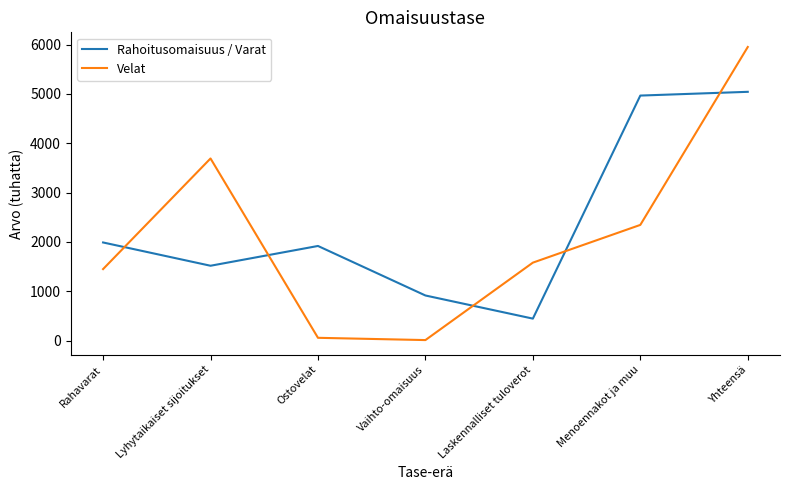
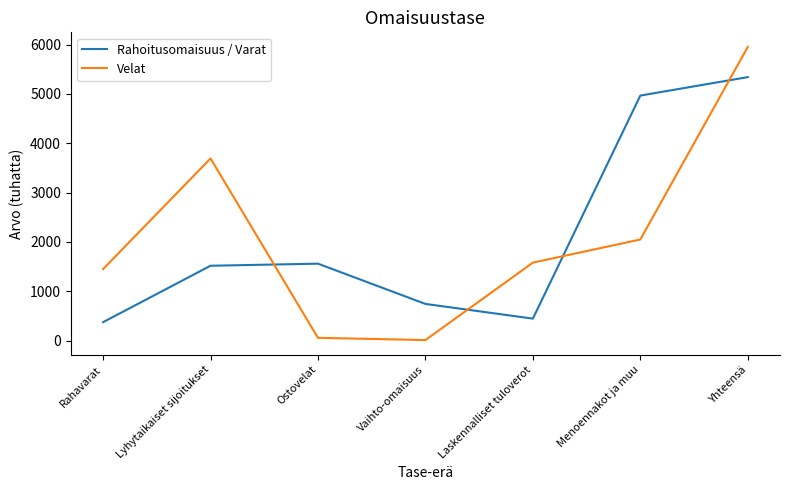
  {
    "Rahoitusomaisuus / Varat": {
-     "Rahavarat": 2000,
+     "Rahavarat": 400,
      "Lyhytaikaiset sijoitukset": 1500,
-     "Ostovelat": 1900,
-     "Vaihto-omaisuus": 900,
+     "Ostovelat": 1600,
+     "Vaihto-omaisuus": 700,
      "Laskennalliset tuloverot": 400,
      "Menoennakot ja muu": 5000,
-     "Yhteensä": 5000
+     "Yhteensä": 5300
    },
    "Velat": {
      "Rahavarat": 1400,
      "Lyhytaikaiset sijoitukset": 3700,
      "Ostovelat": 100,
      "Vaihto-omaisuus": 0,
      "Laskennalliset tuloverot": 1600,
-     "Menoennakot ja muu": 2300,
+     "Menoennakot ja muu": 2000,
      "Yhteensä": 6000
    }
  }
